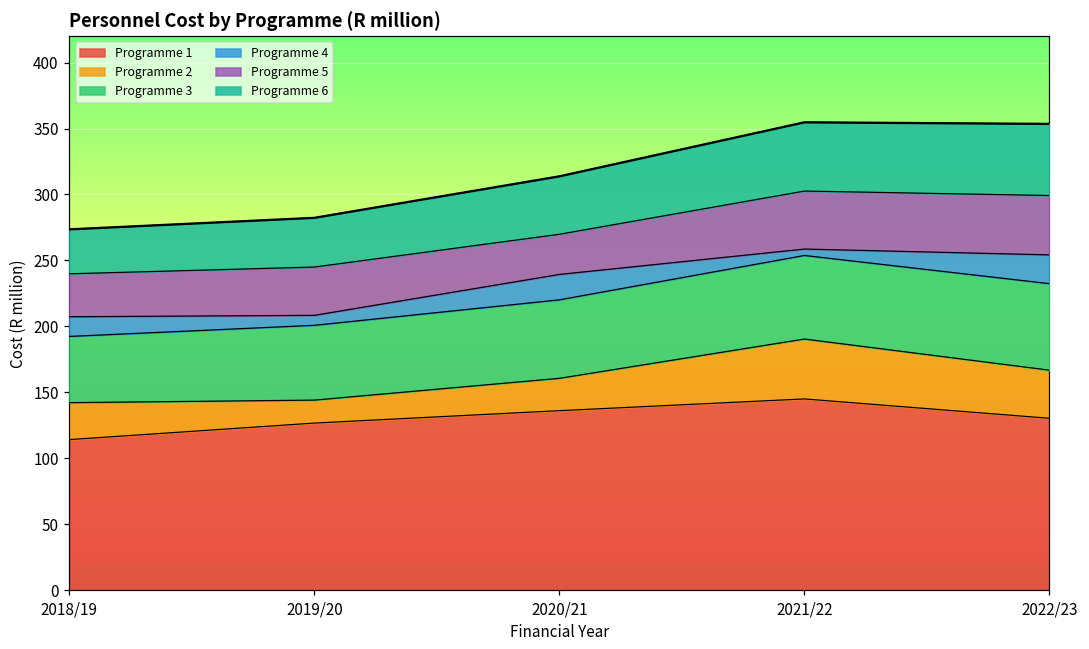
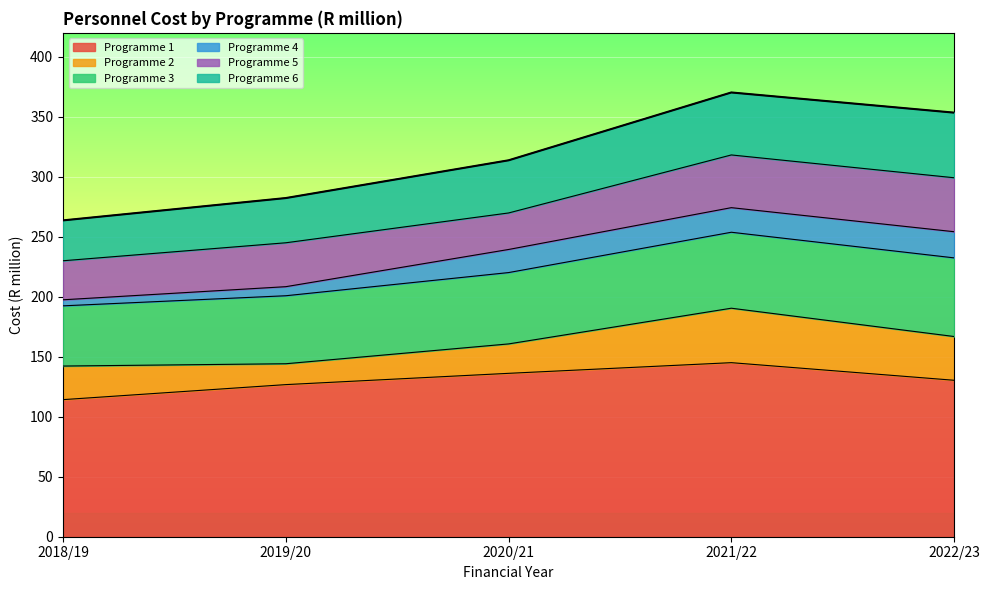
  {
    "Programme 1": {
      "2018/19": 114,
      "2019/20": 127,
      "2020/21": 136,
      "2021/22": 145,
      "2022/23": 130
    },
    "Programme 2": {
      "2018/19": 28,
      "2019/20": 17,
      "2020/21": 25,
      "2021/22": 45,
      "2022/23": 36
    },
    "Programme 4": {
-     "2018/19": 15,
+     "2018/19": 5,
      "2019/20": 8,
      "2020/21": 19,
-     "2021/22": 5,
+     "2021/22": 20,
      "2022/23": 22
    },
    "Programme 5": {
      "2018/19": 33,
      "2019/20": 37,
      "2020/21": 30,
      "2021/22": 44,
      "2022/23": 45
    }
  }
